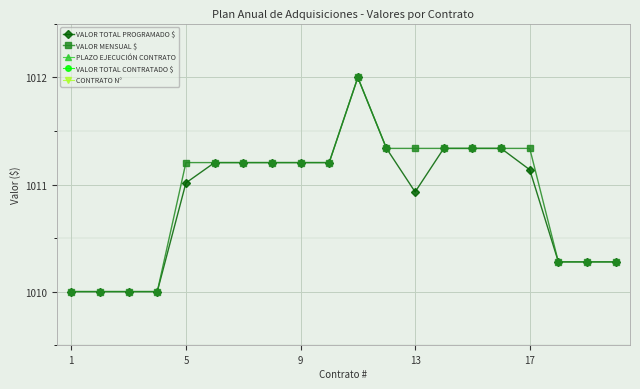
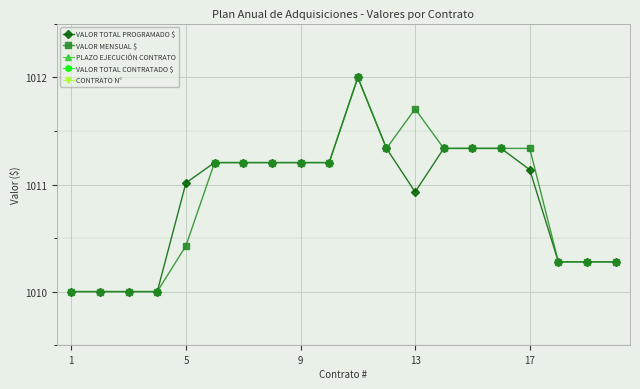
  {
    "VALOR TOTAL PROGRAMADO $": {
      "5": 1011.02,
      "13": 1010.93,
      "17": 1011.14
    },
    "VALOR MENSUAL $": {
-     "5": 1011.20,
-     "13": 1011.34,
+     "5": 1010.43,
+     "13": 1011.71,
      "17": 1011.34
    }
  }
